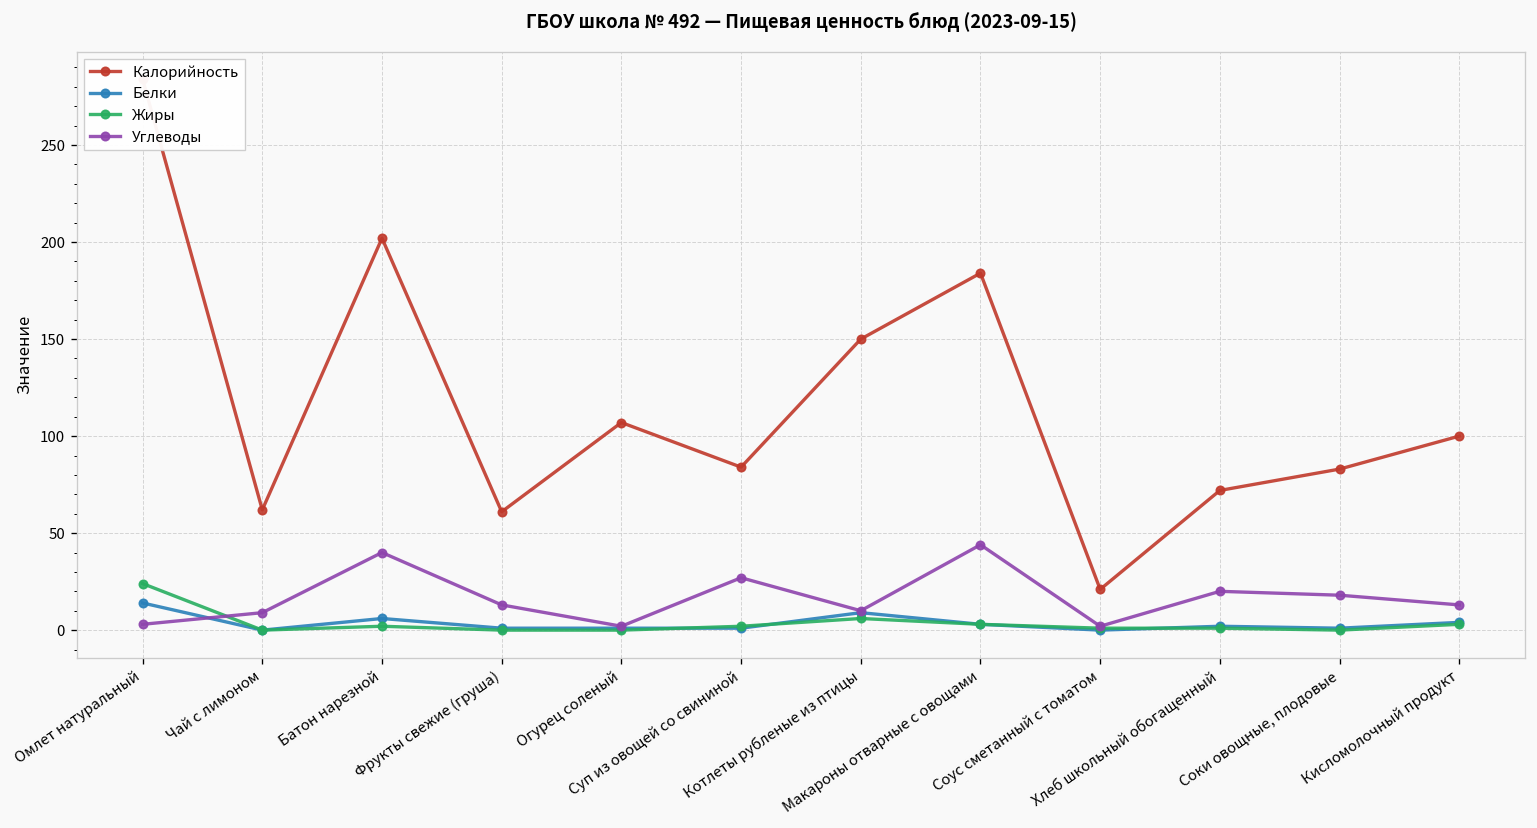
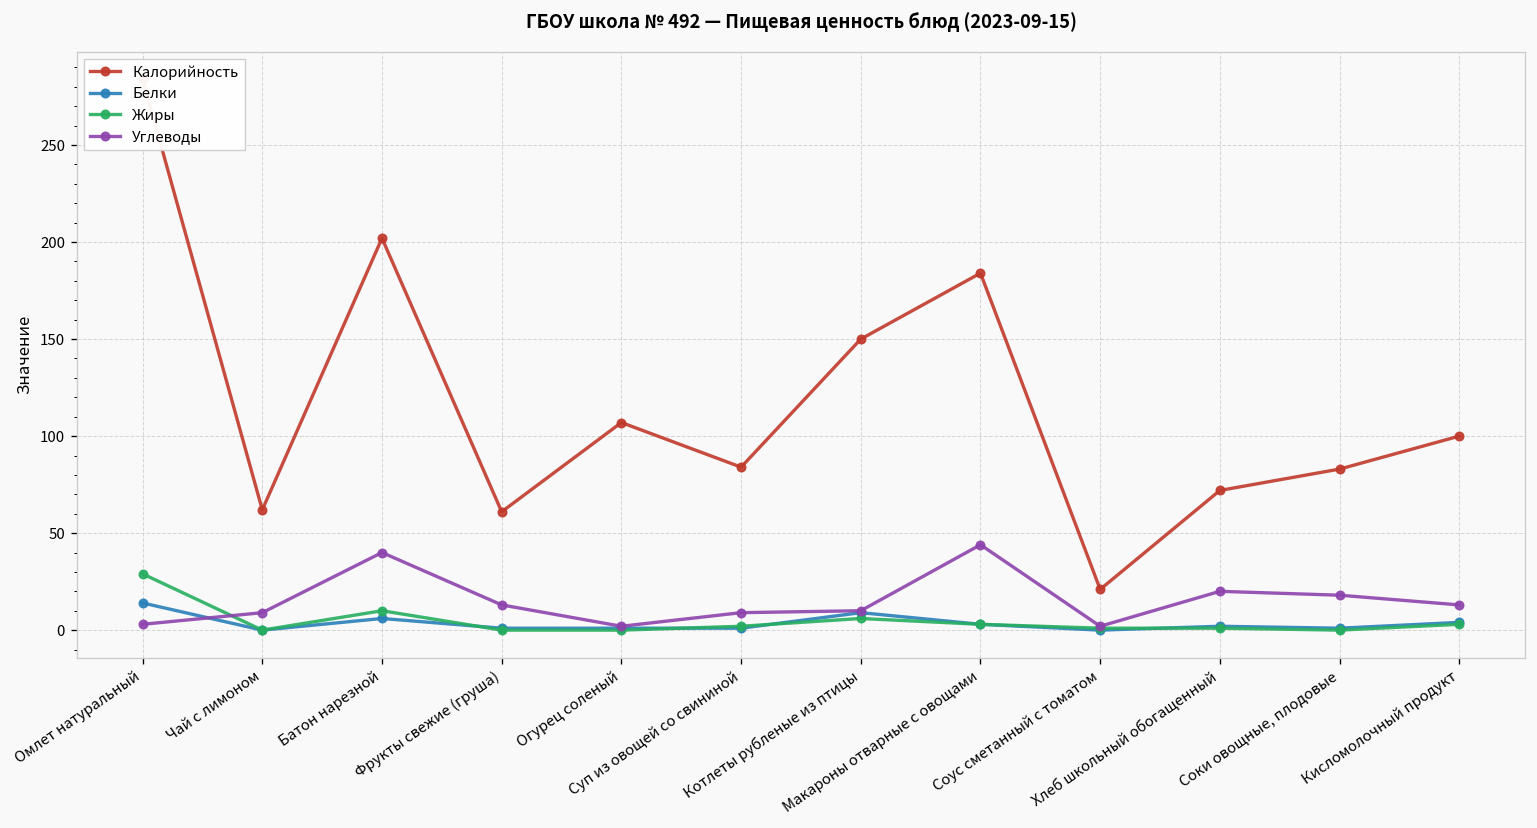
  {
    "Калорийность": {
      "Чай с лимоном": 62,
      "Батон нарезной": 202,
      "Фрукты свежие (груша)": 61,
      "Огурец соленый": 107,
      "Суп из овощей со свининой": 84,
      "Котлеты рубленые из птицы": 150,
      "Макароны отварные с овощами": 184,
      "Соус сметанный с томатом": 21,
      "Хлеб школьный обогащенный": 72,
      "Соки овощные, плодовые": 83,
      "Кисломолочный продукт": 100
    },
    "Белки": {
      "Омлет натуральный": 14,
      "Батон нарезной": 6
    },
    "Жиры": {
-     "Омлет натуральный": 24,
-     "Батон нарезной": 2,
+     "Омлет натуральный": 29,
+     "Батон нарезной": 10,
      "Котлеты рубленые из птицы": 6
    },
    "Углеводы": {
      "Омлет натуральный": 3,
      "Чай с лимоном": 9,
      "Батон нарезной": 40,
      "Фрукты свежие (груша)": 13,
-     "Суп из овощей со свининой": 27,
+     "Суп из овощей со свининой": 9,
      "Макароны отварные с овощами": 44,
      "Хлеб школьный обогащенный": 20,
      "Соки овощные, плодовые": 18,
      "Кисломолочный продукт": 13
    }
  }
